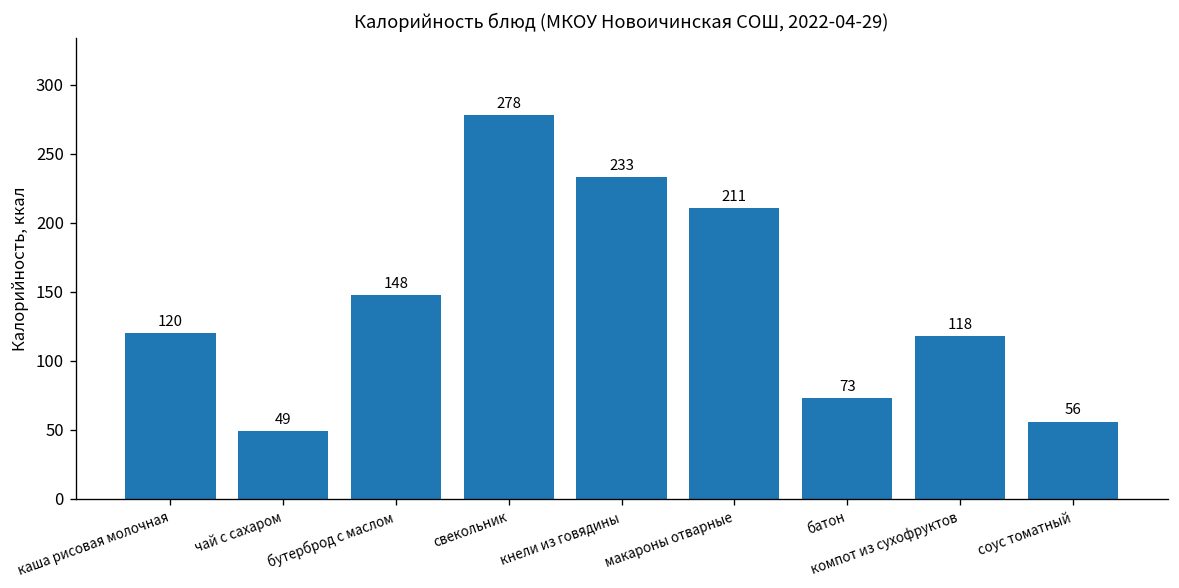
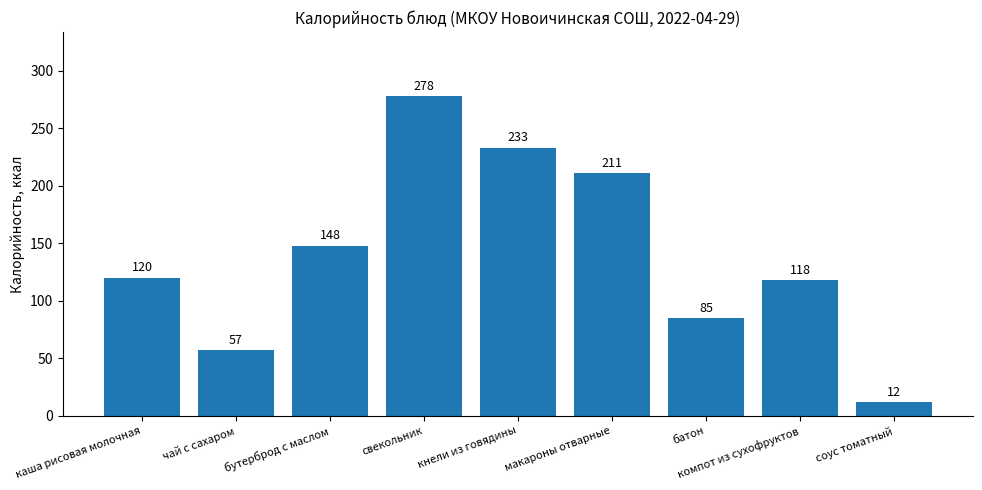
  {
    "каша рисовая молочная": 120,
-   "чай с сахаром": 49,
+   "чай с сахаром": 57,
    "бутерброд с маслом": 148,
    "свекольник": 278,
    "кнели из говядины": 233,
    "макароны отварные": 211,
-   "батон": 73,
+   "батон": 85,
    "компот из сухофруктов": 118,
-   "соус томатный": 56
+   "соус томатный": 12
  }
